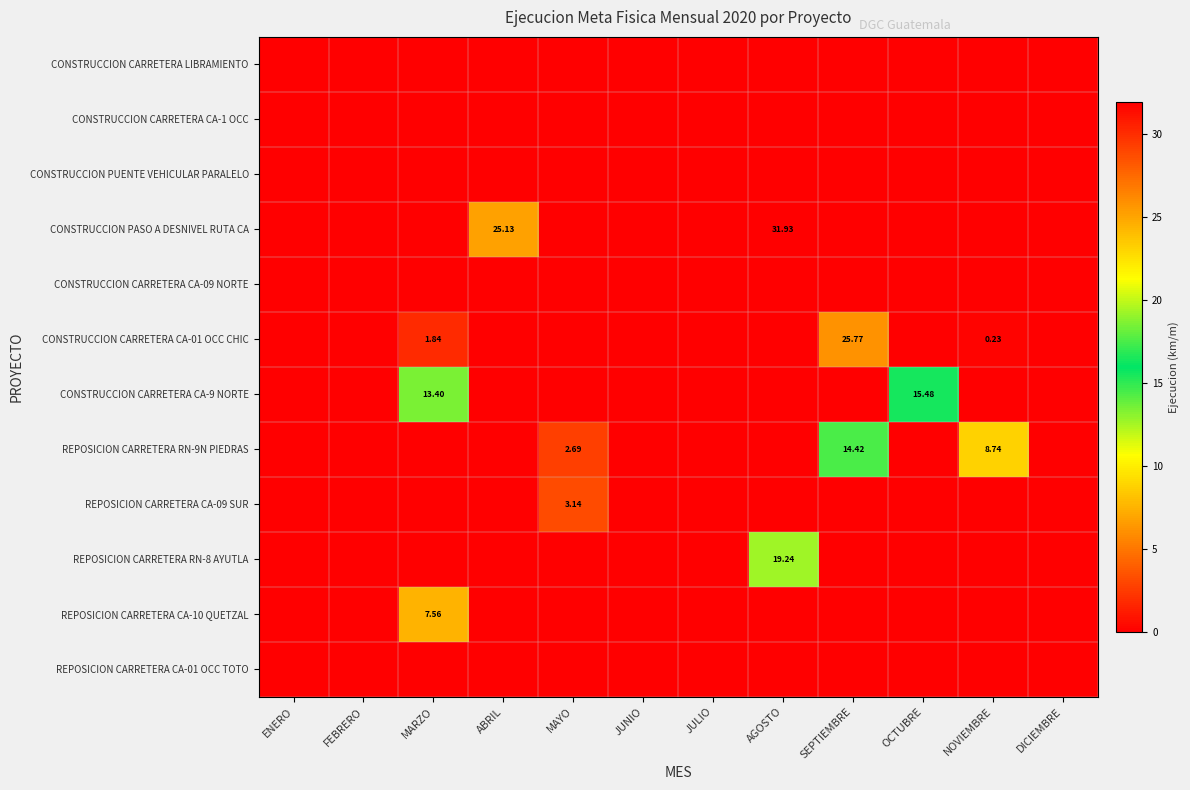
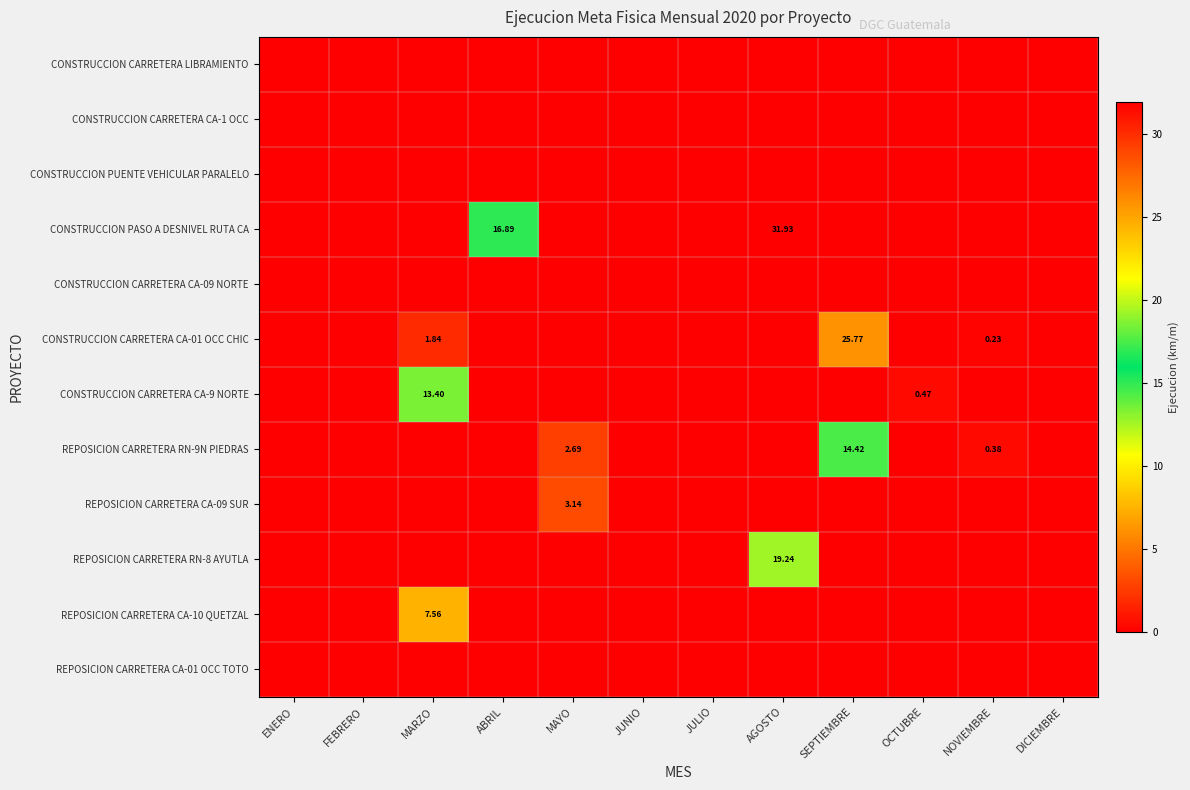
  {
    "CONSTRUCCION PASO A DESNIVEL RUTA CA": {
-     "ABRIL": 25.13,
+     "ABRIL": 16.89,
      "AGOSTO": 31.93
    },
    "CONSTRUCCION CARRETERA CA-01 OCC CHIC": {
      "MARZO": 1.84,
      "SEPTIEMBRE": 25.77,
      "NOVIEMBRE": 0.23
    },
    "CONSTRUCCION CARRETERA CA-9 NORTE": {
      "MARZO": 13.40,
-     "OCTUBRE": 15.48
+     "OCTUBRE": 0.47
    },
    "REPOSICION CARRETERA RN-9N PIEDRAS": {
      "MAYO": 2.69,
      "SEPTIEMBRE": 14.42,
-     "NOVIEMBRE": 8.74
+     "NOVIEMBRE": 0.38
    },
    "REPOSICION CARRETERA CA-09 SUR": {
      "MAYO": 3.14
    },
    "REPOSICION CARRETERA RN-8 AYUTLA": {
      "AGOSTO": 19.24
    },
    "REPOSICION CARRETERA CA-10 QUETZAL": {
      "MARZO": 7.56
    }
  }
